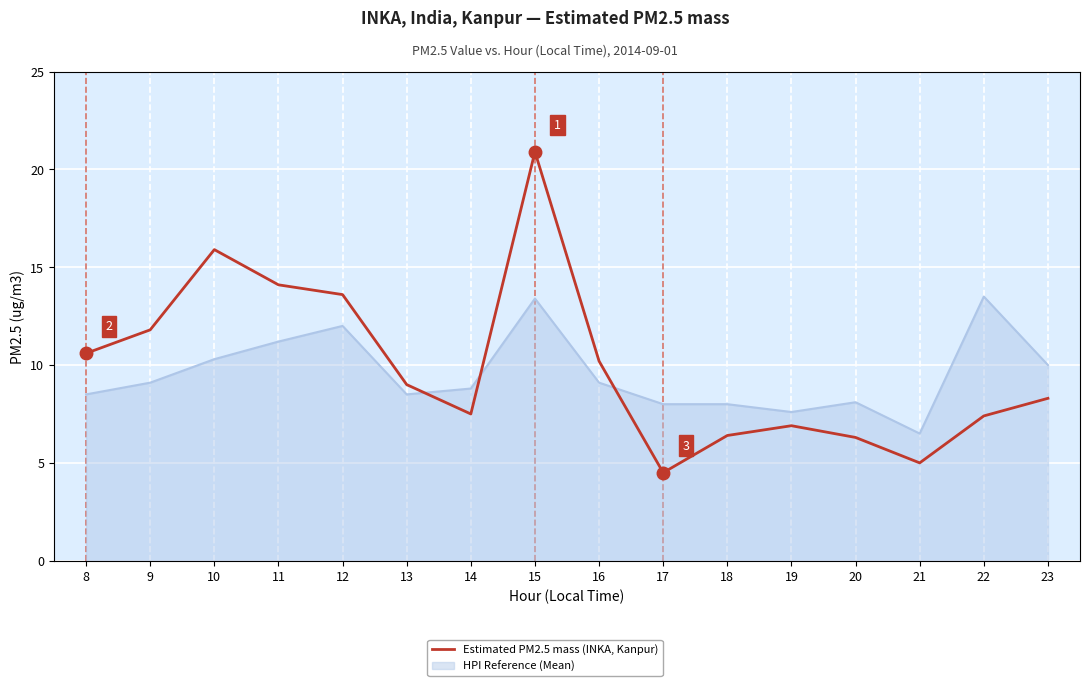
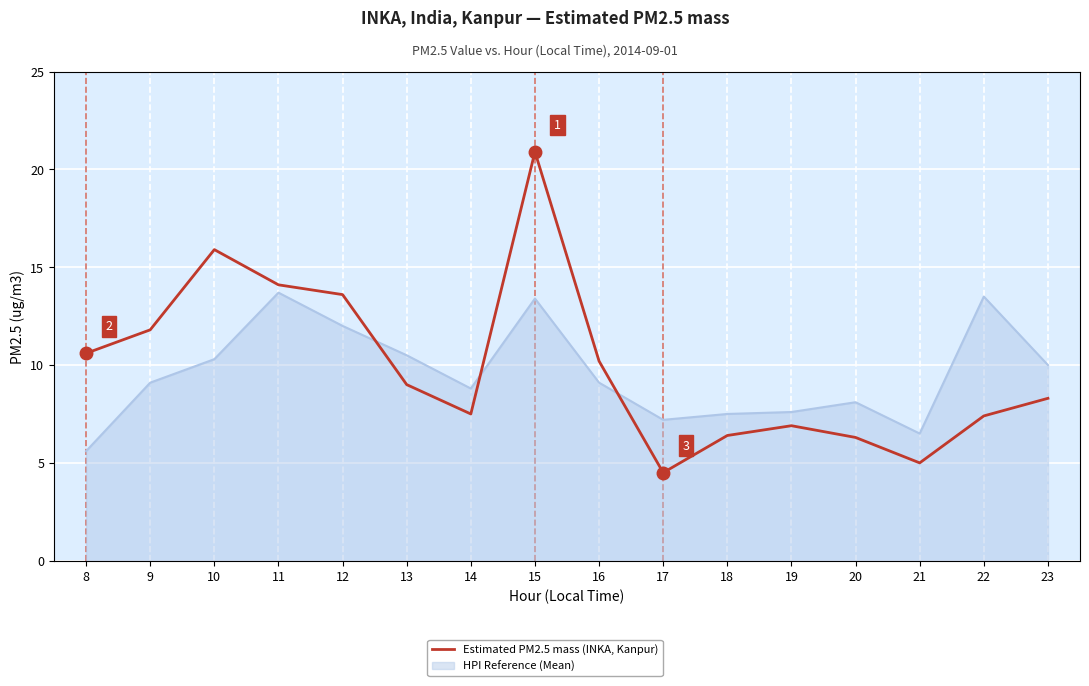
  {
    "HPI Reference (Mean)": {
-     "8": 8.5,
+     "8": 5.6,
      "9": 9.1,
      "10": 10.3,
-     "11": 11.2,
+     "11": 13.7,
      "12": 12.0,
-     "13": 8.5,
+     "13": 10.5,
      "14": 8.8,
      "15": 13.4,
      "16": 9.1,
-     "17": 8.0,
-     "18": 8.0,
+     "17": 7.2,
+     "18": 7.5,
      "19": 7.6,
      "20": 8.1,
      "21": 6.5,
      "22": 13.5,
      "23": 10.0
    }
  }
